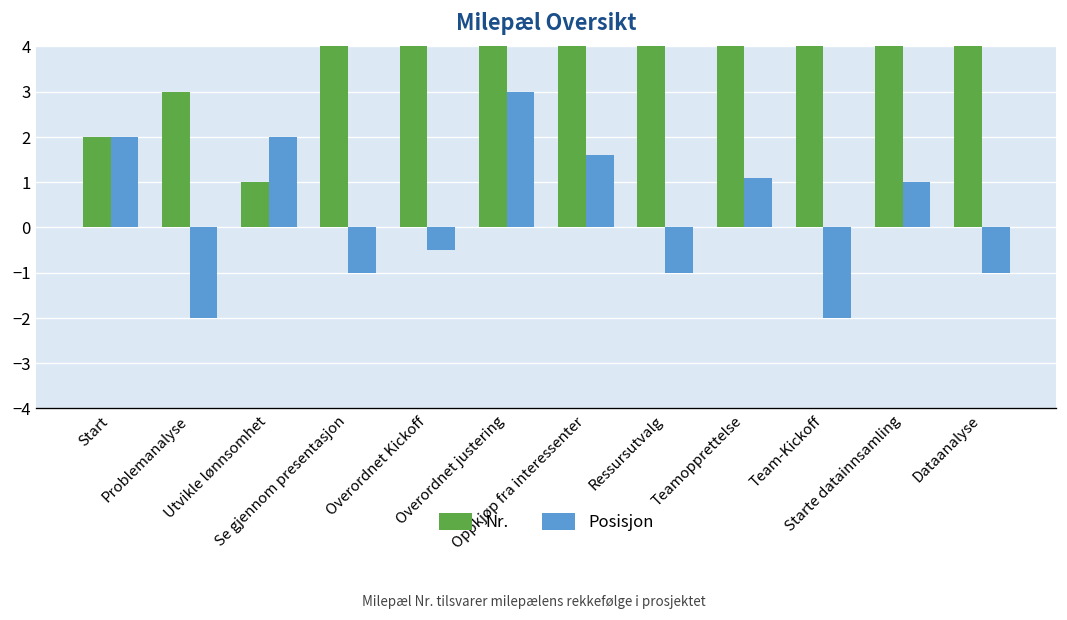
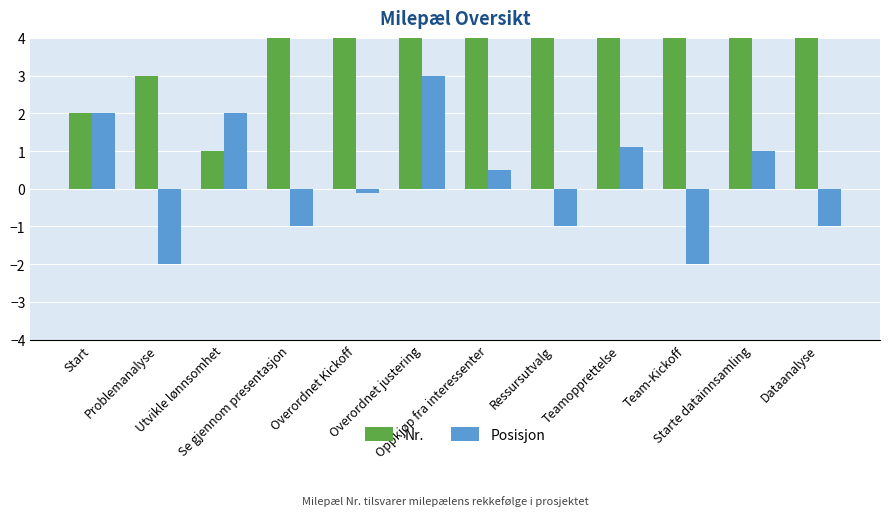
  {
    "Nr.": {
      "Start": 2.0,
      "Problemanalyse": 3.0,
      "Utvikle lønnsomhet": 1.0,
      "Se gjennom presentasjon": 4.0
    },
    "Posisjon": {
      "Start": 2.0,
      "Problemanalyse": -2.0,
      "Utvikle lønnsomhet": 2.0,
      "Se gjennom presentasjon": -1.0,
-     "Overordnet Kickoff": -0.5,
+     "Overordnet Kickoff": -0.1,
      "Overordnet justering": 3.0,
-     "Oppkjøp fra interessenter": 1.6,
+     "Oppkjøp fra interessenter": 0.5,
      "Ressursutvalg": -1.0,
      "Teamopprettelse": 1.1,
      "Team-Kickoff": -2.0,
      "Starte datainnsamling": 1.0,
      "Dataanalyse": -1.0
    }
  }
